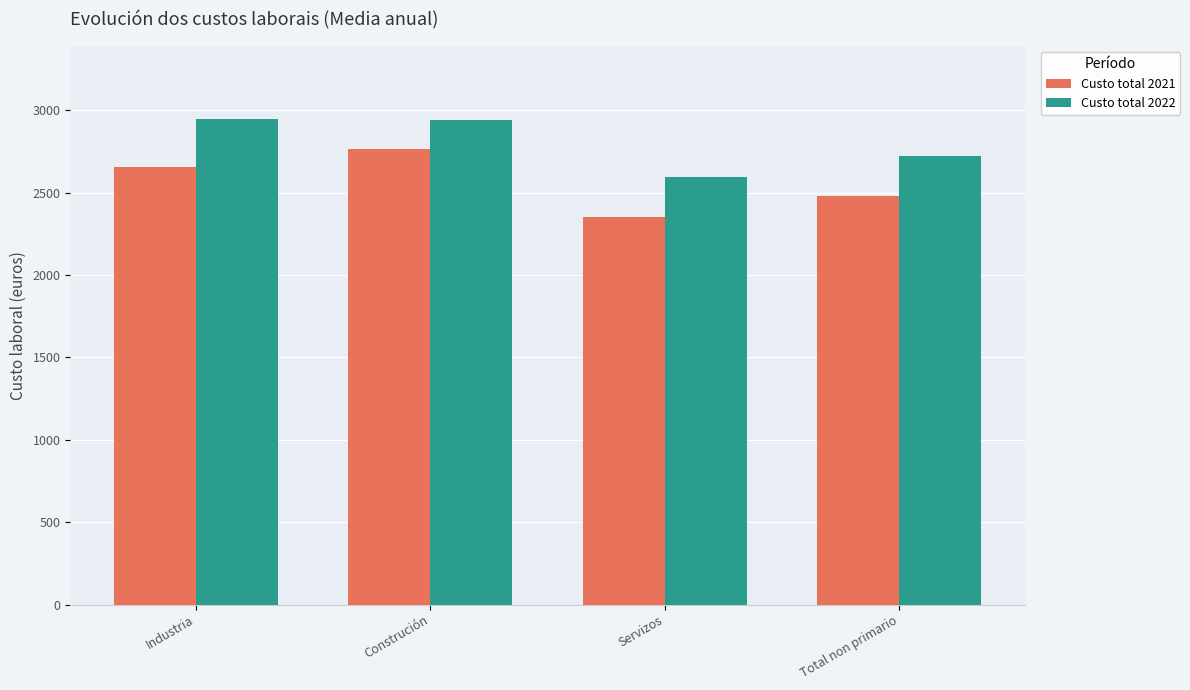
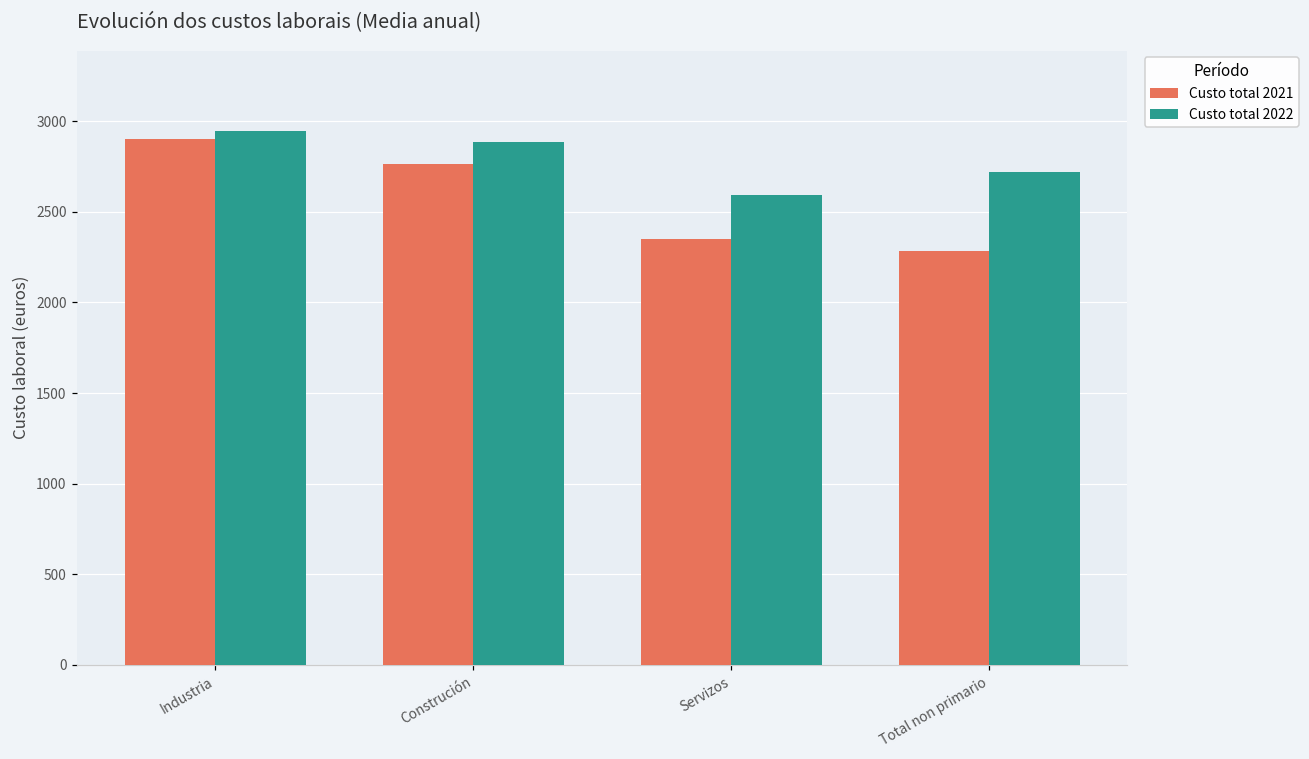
  {
    "Custo total 2021": {
-     "Industria": 2660,
+     "Industria": 2900,
      "Construción": 2760,
      "Servizos": 2350,
-     "Total non primario": 2480
+     "Total non primario": 2280
    },
    "Custo total 2022": {
      "Industria": 2950,
-     "Construción": 2940,
+     "Construción": 2890,
      "Servizos": 2590,
      "Total non primario": 2720
    }
  }
